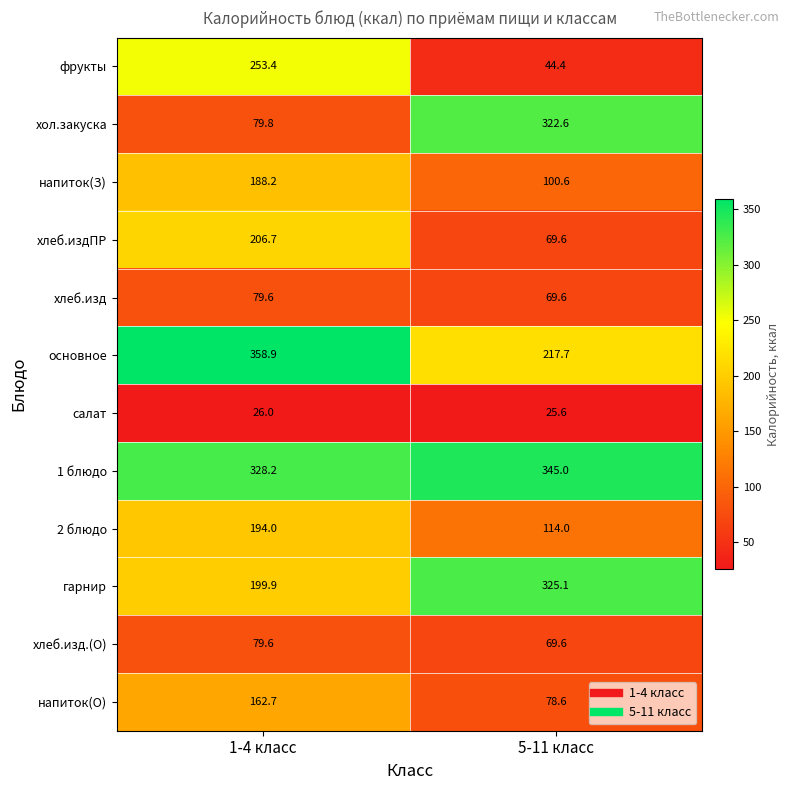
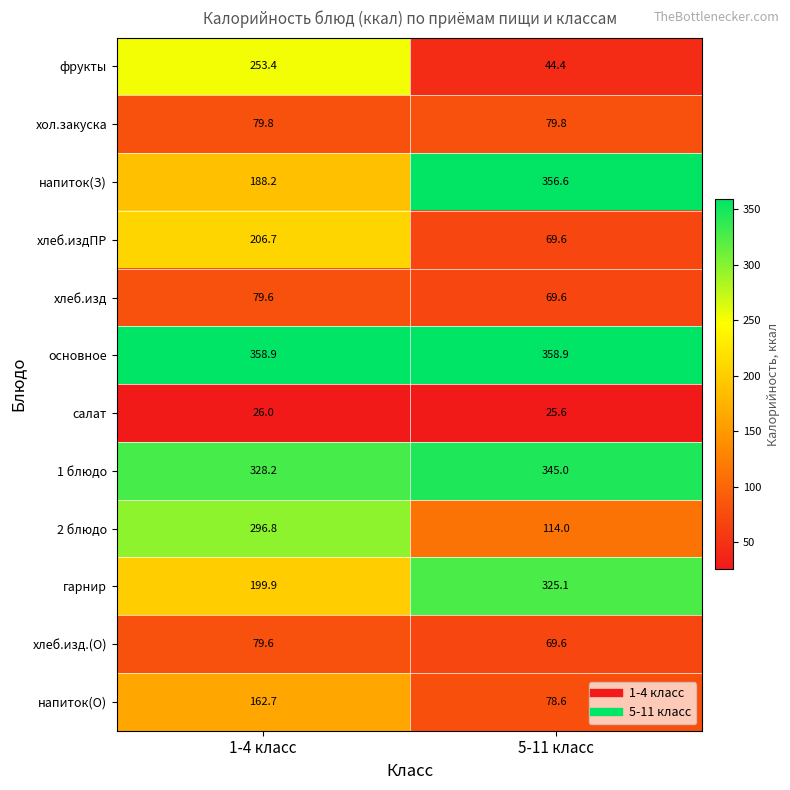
  {
    "фрукты": {
      "1-4 класс": 253.4,
      "5-11 класс": 44.4
    },
    "хол.закуска": {
      "1-4 класс": 79.8,
-     "5-11 класс": 322.6
+     "5-11 класс": 79.8
    },
    "напиток(З)": {
      "1-4 класс": 188.2,
-     "5-11 класс": 100.6
+     "5-11 класс": 356.6
    },
    "хлеб.издПР": {
      "1-4 класс": 206.7,
      "5-11 класс": 69.6
    },
    "хлеб.изд": {
      "1-4 класс": 79.6,
      "5-11 класс": 69.6
    },
    "основное": {
      "1-4 класс": 358.9,
-     "5-11 класс": 217.7
+     "5-11 класс": 358.9
    },
    "салат": {
      "1-4 класс": 26.0,
      "5-11 класс": 25.6
    },
    "1 блюдо": {
      "1-4 класс": 328.2,
      "5-11 класс": 345.0
    },
    "2 блюдо": {
-     "1-4 класс": 194.0,
+     "1-4 класс": 296.8,
      "5-11 класс": 114.0
    },
    "гарнир": {
      "1-4 класс": 199.9,
      "5-11 класс": 325.1
    },
    "хлеб.изд.(О)": {
      "1-4 класс": 79.6,
      "5-11 класс": 69.6
    },
    "напиток(О)": {
      "1-4 класс": 162.7,
      "5-11 класс": 78.6
    }
  }
